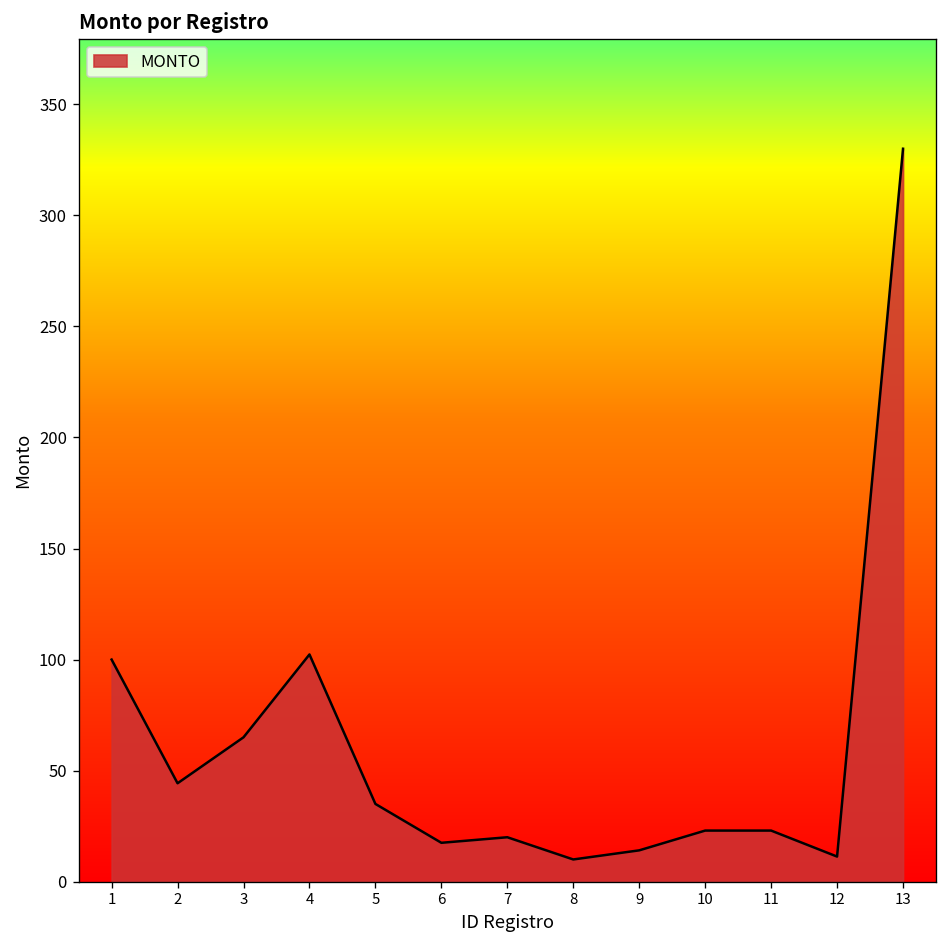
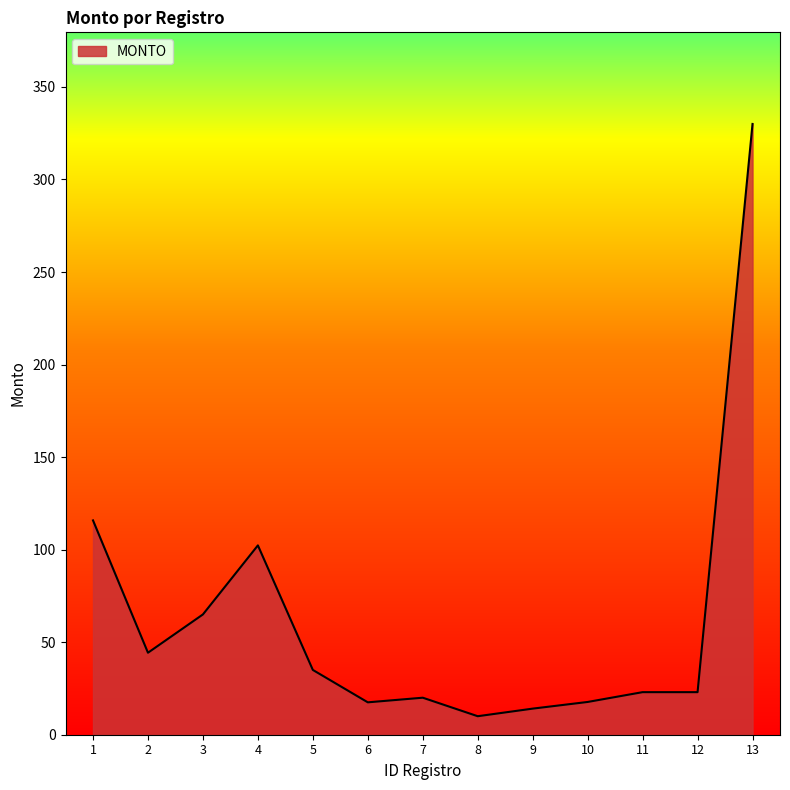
  {
-   "1": 100,
+   "1": 116,
    "2": 44,
    "3": 65,
    "4": 102,
    "5": 35,
    "6": 18,
    "7": 20,
    "8": 10,
    "9": 14,
-   "10": 23,
+   "10": 18,
    "11": 23,
-   "12": 11,
+   "12": 23,
    "13": 330
  }
